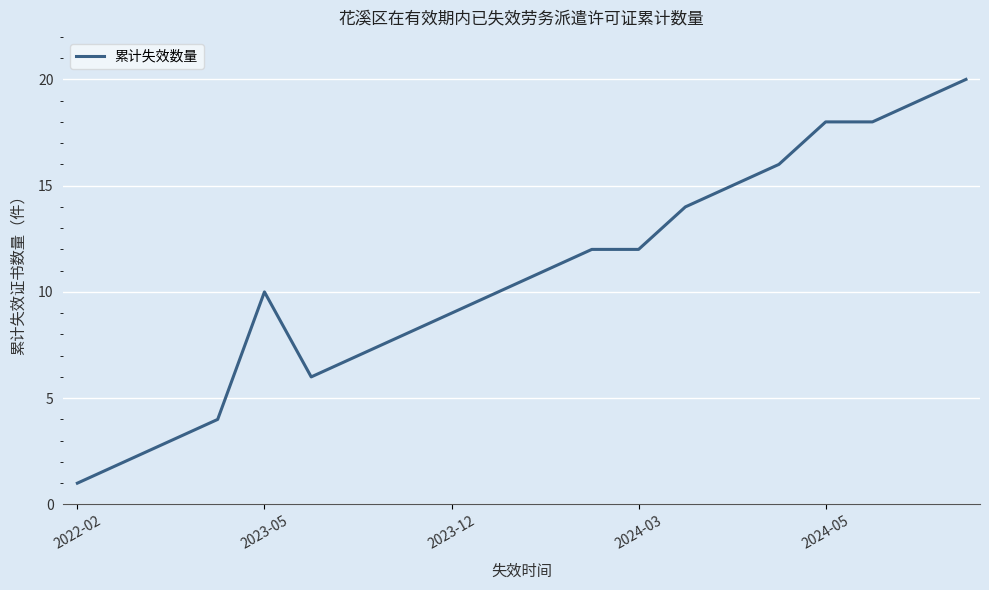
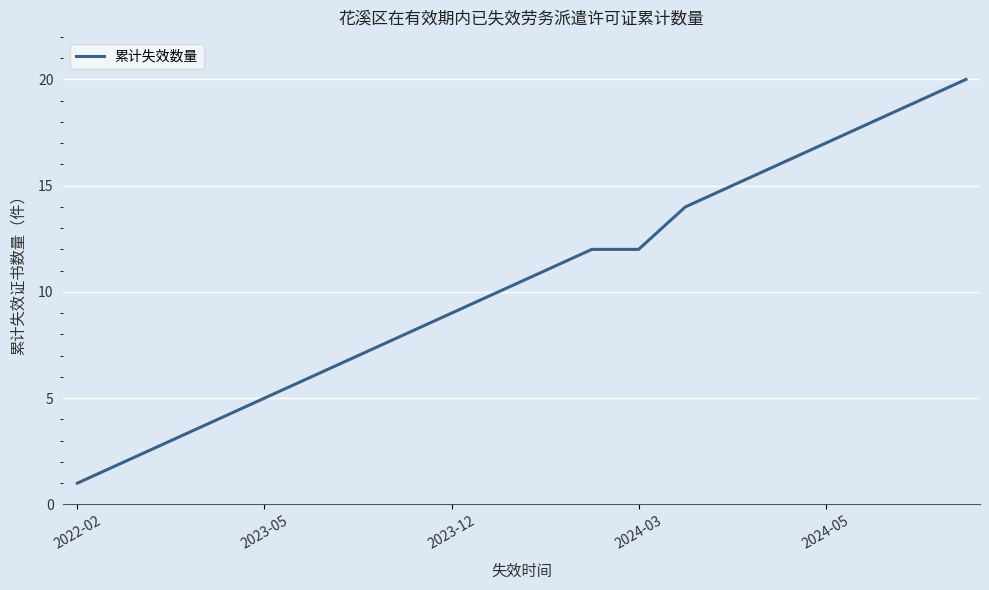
  {
    "2022-02": 1,
-   "2023-05": 10,
+   "2023-05": 5,
    "2023-12": 9,
    "2024-03": 12,
-   "2024-05": 18
+   "2024-05": 17
  }
